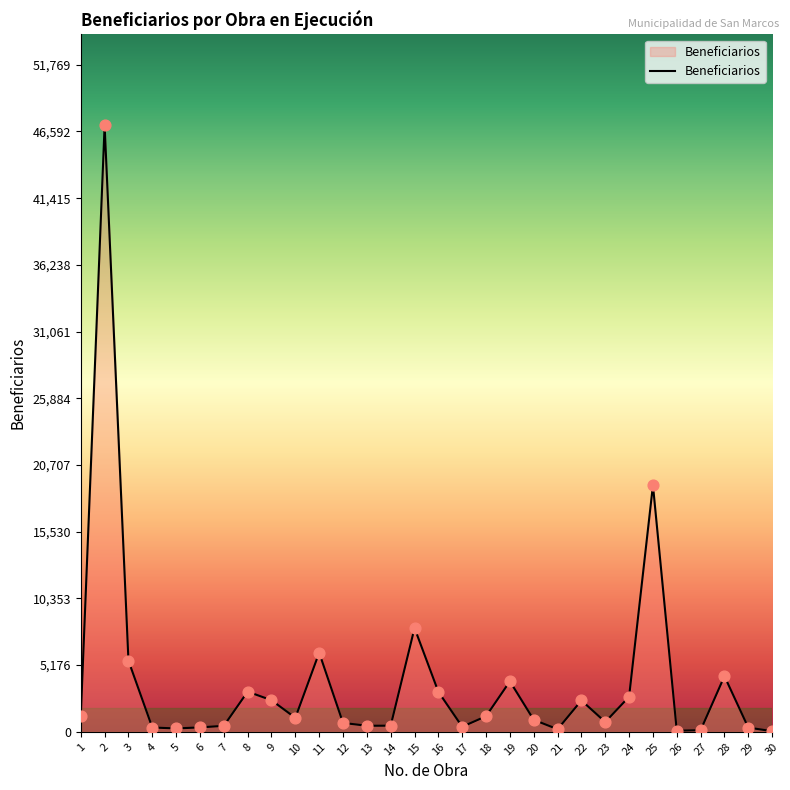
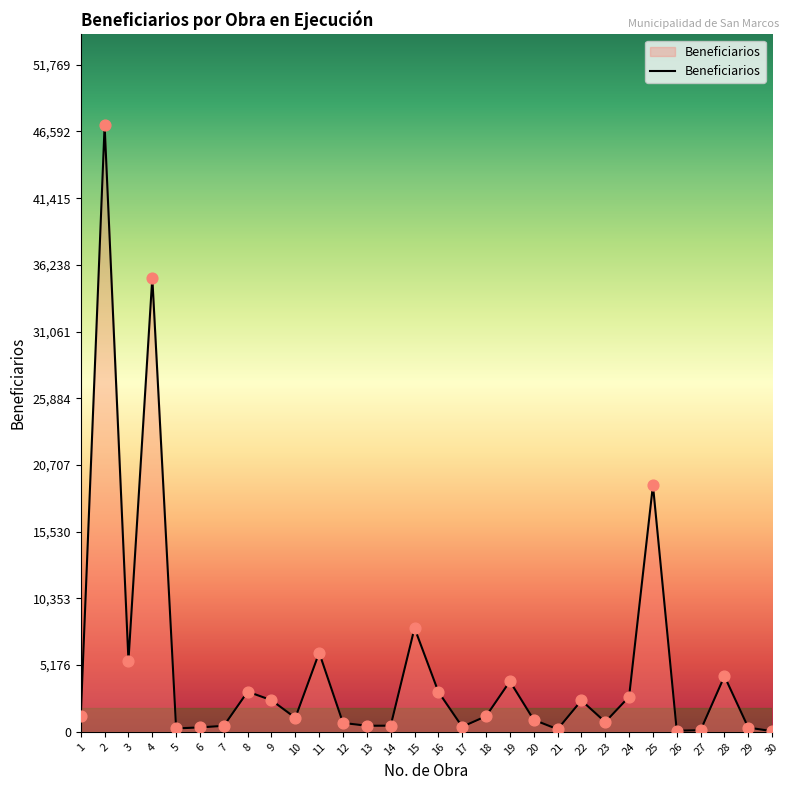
  {
    "1": "1,200",
    "2": "47,100",
    "3": "5,500",
-   "4": "300",
+   "4": "35,200",
    "5": "300",
    "6": "300",
    "7": "500",
    "8": "3,100",
    "9": "2,500",
    "10": "1,100",
    "11": "6,100",
    "12": "700",
    "13": "500",
    "14": "500",
    "15": "8,100",
    "16": "3,100",
    "17": "400",
    "18": "1,200",
    "19": "3,900",
    "20": "900",
    "21": "200",
    "22": "2,400",
    "23": "800",
    "24": "2,700",
    "25": "19,100",
    "26": "100",
    "27": "100",
    "28": "4,300",
    "29": "300",
    "30": "100"
  }
